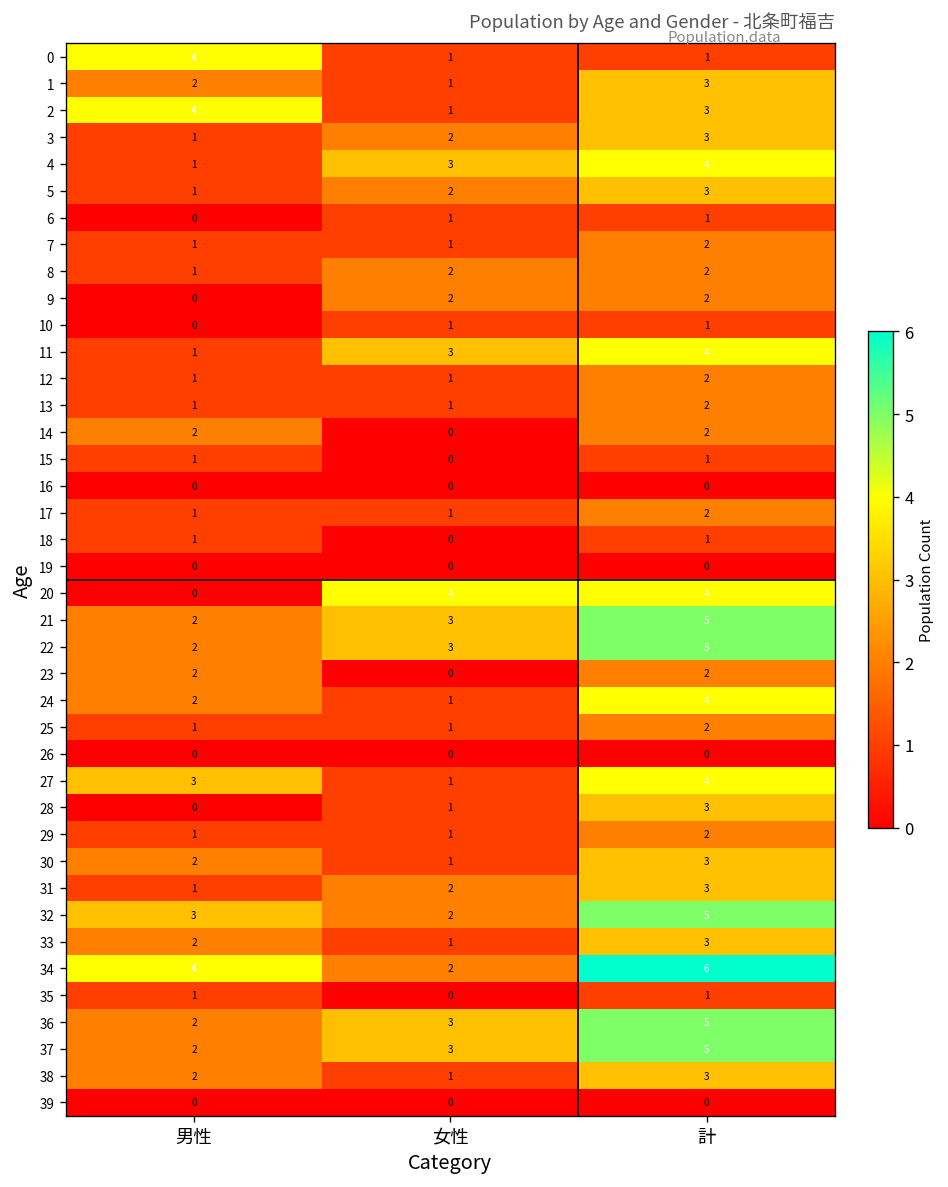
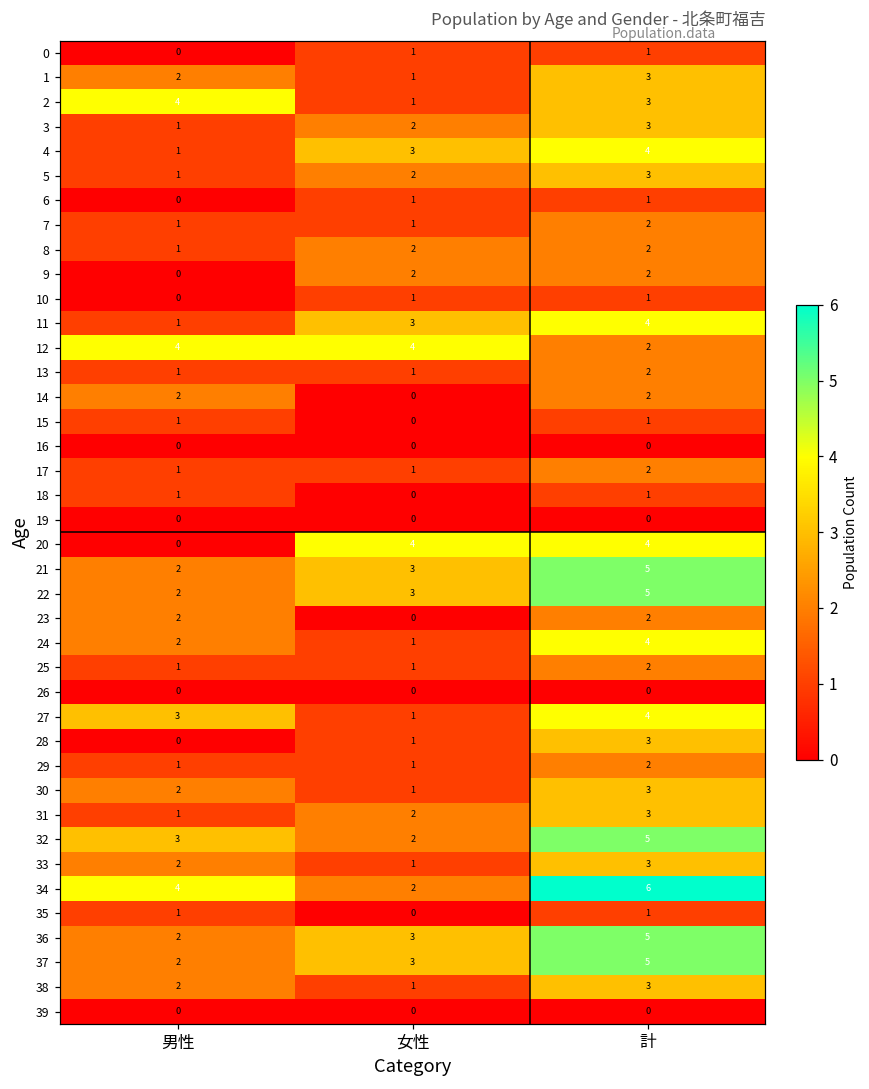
  {
    "0": {
-     "男性": 4,
+     "男性": 0,
      "女性": 1,
      "計": 1
    },
    "1": {
      "男性": 2,
      "女性": 1,
      "計": 3
    },
    "2": {
      "男性": 4,
      "女性": 1,
      "計": 3
    },
    "3": {
      "男性": 1,
      "女性": 2,
      "計": 3
    },
    "4": {
      "男性": 1,
      "女性": 3,
      "計": 4
    },
    "5": {
      "男性": 1,
      "女性": 2,
      "計": 3
    },
    "6": {
      "男性": 0,
      "女性": 1,
      "計": 1
    },
    "7": {
      "男性": 1,
      "女性": 1,
      "計": 2
    },
    "8": {
      "男性": 1,
      "女性": 2,
      "計": 2
    },
    "9": {
      "男性": 0,
      "女性": 2,
      "計": 2
    },
    "10": {
      "男性": 0,
      "女性": 1,
      "計": 1
    },
    "11": {
      "男性": 1,
      "女性": 3,
      "計": 4
    },
    "12": {
-     "男性": 1,
-     "女性": 1,
+     "男性": 4,
+     "女性": 4,
      "計": 2
    },
    "13": {
      "男性": 1,
      "女性": 1,
      "計": 2
    },
    "14": {
      "男性": 2,
      "女性": 0,
      "計": 2
    },
    "15": {
      "男性": 1,
      "女性": 0,
      "計": 1
    },
    "16": {
      "男性": 0,
      "女性": 0,
      "計": 0
    },
    "17": {
      "男性": 1,
      "女性": 1,
      "計": 2
    },
    "18": {
      "男性": 1,
      "女性": 0,
      "計": 1
    },
    "19": {
      "男性": 0,
      "女性": 0,
      "計": 0
    },
    "20": {
      "男性": 0,
      "女性": 4,
      "計": 4
    },
    "21": {
      "男性": 2,
      "女性": 3,
      "計": 5
    },
    "22": {
      "男性": 2,
      "女性": 3,
      "計": 5
    },
    "23": {
      "男性": 2,
      "女性": 0,
      "計": 2
    },
    "24": {
      "男性": 2,
      "女性": 1,
      "計": 4
    },
    "25": {
      "男性": 1,
      "女性": 1,
      "計": 2
    },
    "26": {
      "男性": 0,
      "女性": 0,
      "計": 0
    },
    "27": {
      "男性": 3,
      "女性": 1,
      "計": 4
    },
    "28": {
      "男性": 0,
      "女性": 1,
      "計": 3
    },
    "29": {
      "男性": 1,
      "女性": 1,
      "計": 2
    },
    "30": {
      "男性": 2,
      "女性": 1,
      "計": 3
    },
    "31": {
      "男性": 1,
      "女性": 2,
      "計": 3
    },
    "32": {
      "男性": 3,
      "女性": 2,
      "計": 5
    },
    "33": {
      "男性": 2,
      "女性": 1,
      "計": 3
    },
    "34": {
      "男性": 4,
      "女性": 2,
      "計": 6
    },
    "35": {
      "男性": 1,
      "女性": 0,
      "計": 1
    },
    "36": {
      "男性": 2,
      "女性": 3,
      "計": 5
    },
    "37": {
      "男性": 2,
      "女性": 3,
      "計": 5
    },
    "38": {
      "男性": 2,
      "女性": 1,
      "計": 3
    },
    "39": {
      "男性": 0,
      "女性": 0,
      "計": 0
    }
  }
